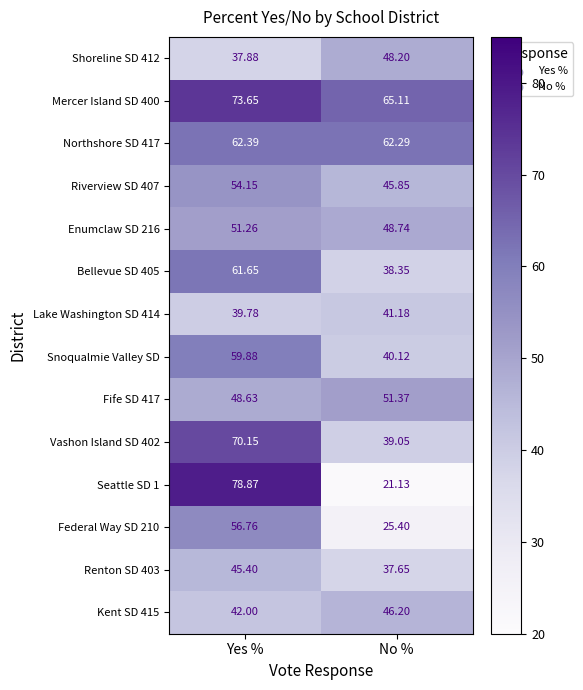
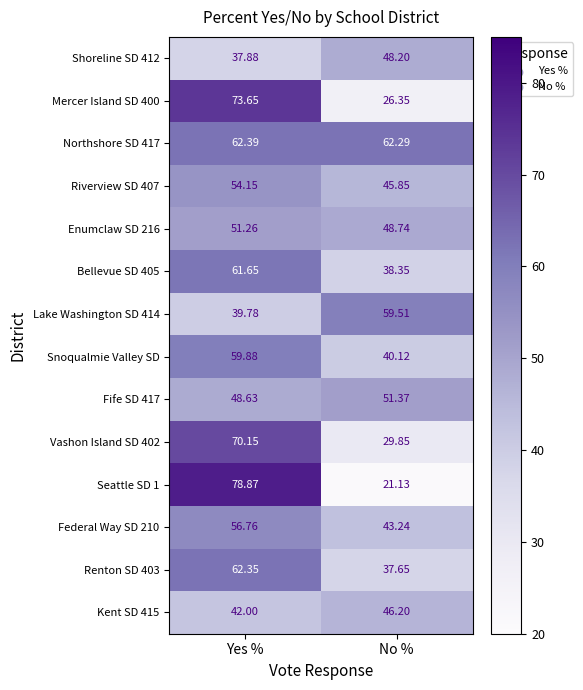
  {
    "Shoreline SD 412": {
      "Yes %": 37.88,
      "No %": 48.20
    },
    "Mercer Island SD 400": {
      "Yes %": 73.65,
-     "No %": 65.11
+     "No %": 26.35
    },
    "Northshore SD 417": {
      "Yes %": 62.39,
      "No %": 62.29
    },
    "Riverview SD 407": {
      "Yes %": 54.15,
      "No %": 45.85
    },
    "Enumclaw SD 216": {
      "Yes %": 51.26,
      "No %": 48.74
    },
    "Bellevue SD 405": {
      "Yes %": 61.65,
      "No %": 38.35
    },
    "Lake Washington SD 414": {
      "Yes %": 39.78,
-     "No %": 41.18
+     "No %": 59.51
    },
    "Snoqualmie Valley SD": {
      "Yes %": 59.88,
      "No %": 40.12
    },
    "Fife SD 417": {
      "Yes %": 48.63,
      "No %": 51.37
    },
    "Vashon Island SD 402": {
      "Yes %": 70.15,
-     "No %": 39.05
+     "No %": 29.85
    },
    "Seattle SD 1": {
      "Yes %": 78.87,
      "No %": 21.13
    },
    "Federal Way SD 210": {
      "Yes %": 56.76,
-     "No %": 25.40
+     "No %": 43.24
    },
    "Renton SD 403": {
-     "Yes %": 45.40,
+     "Yes %": 62.35,
      "No %": 37.65
    },
    "Kent SD 415": {
      "Yes %": 42.00,
      "No %": 46.20
    }
  }
